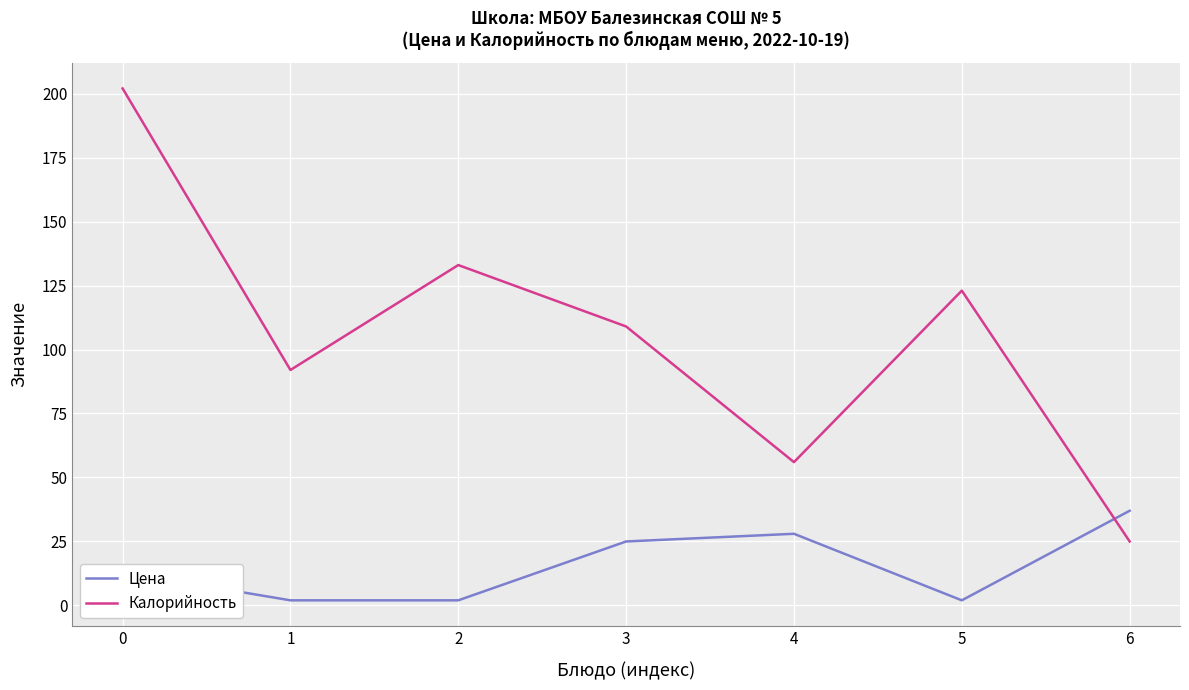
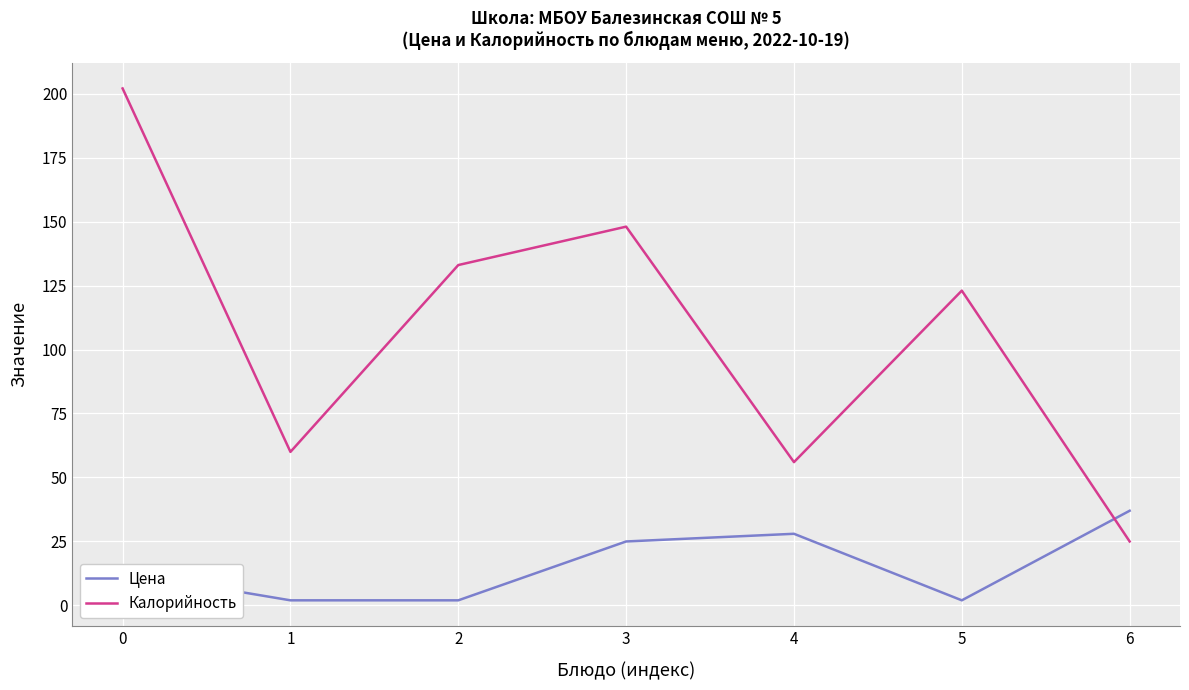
  {
    "Цена": {
      "1": 2,
      "2": 2,
      "3": 25,
      "4": 28,
      "5": 2,
      "6": 37
    },
    "Калорийность": {
      "0": 202,
-     "1": 92,
+     "1": 60,
      "2": 133,
-     "3": 109,
+     "3": 148,
      "4": 56,
      "5": 123,
      "6": 25
    }
  }
